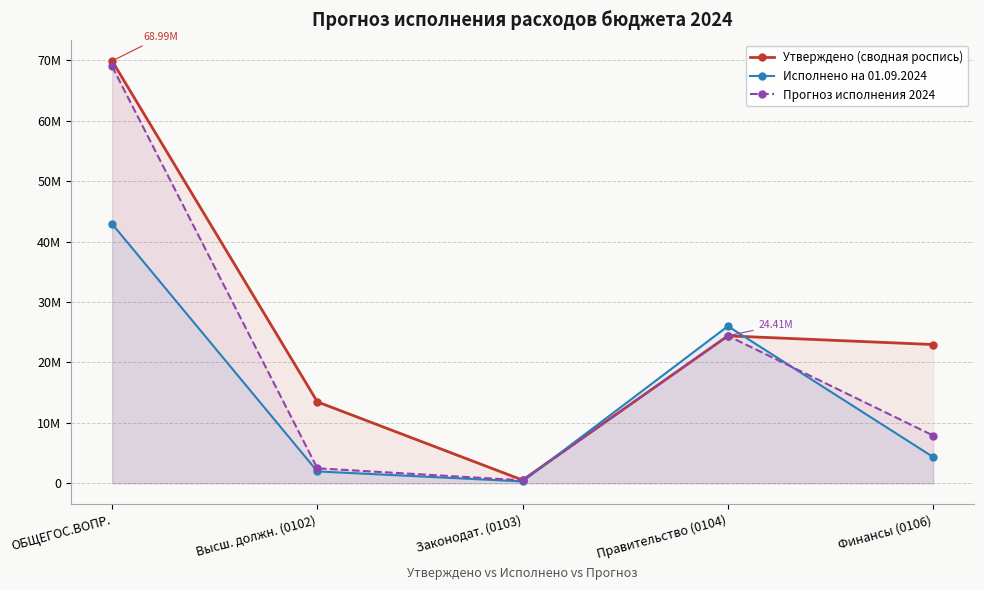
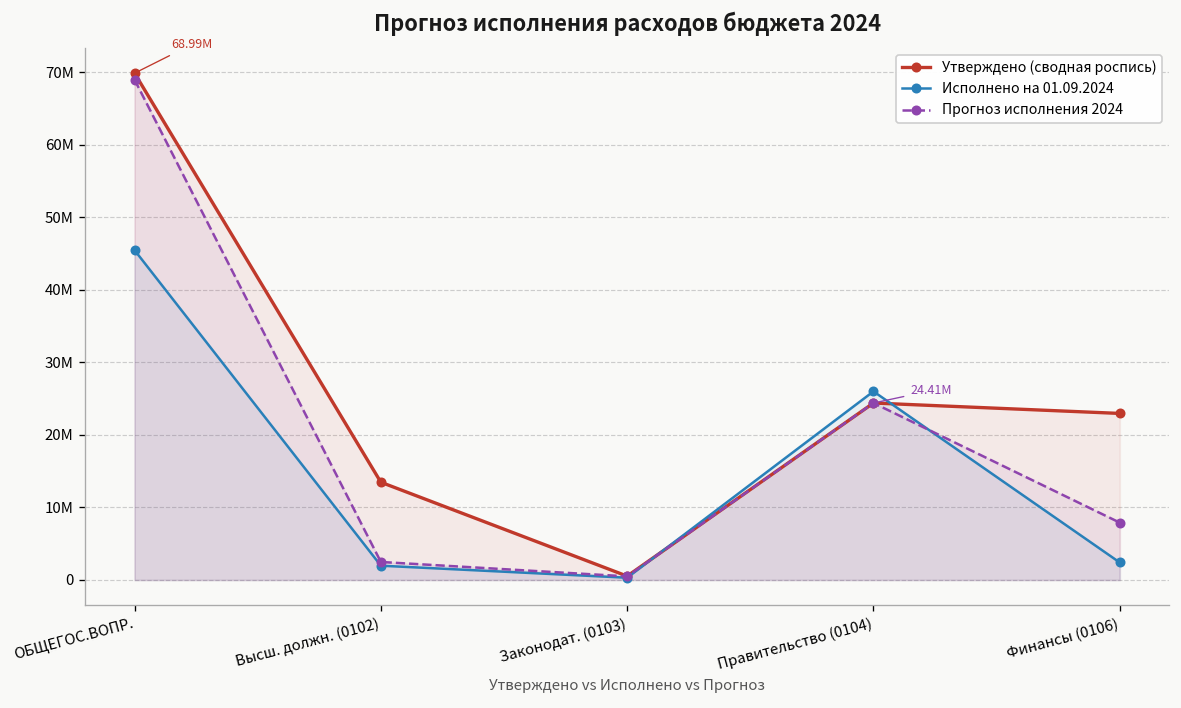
  {
    "Утверждено (сводная роспись)": {
      "Высш. должн. (0102)": "13000000",
      "Финансы (0106)": "23000000"
    },
    "Исполнено на 01.09.2024": {
-     "ОБЩЕГОС.ВОПР.": "43000000",
+     "ОБЩЕГОС.ВОПР.": "45000000",
      "Высш. должн. (0102)": "2000000",
-     "Финансы (0106)": "4000000"
+     "Финансы (0106)": "2000000"
    },
    "Прогноз исполнения 2024": {
      "ОБЩЕГОС.ВОПР.": "68.99M"
    }
  }
